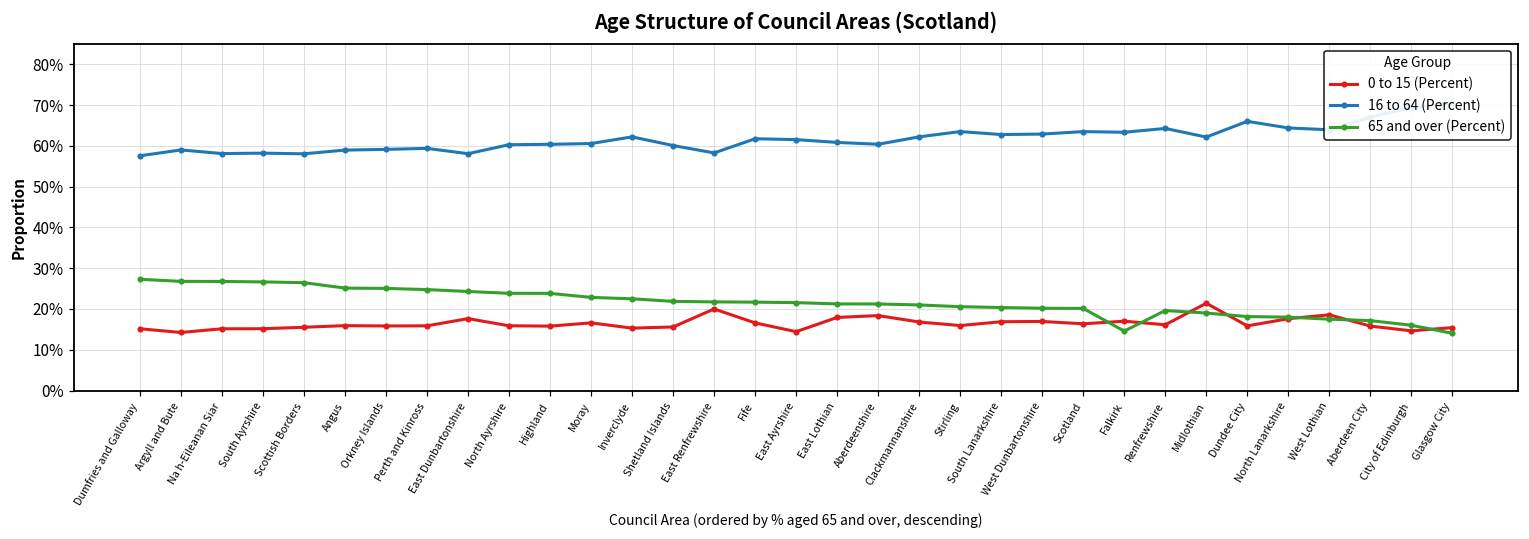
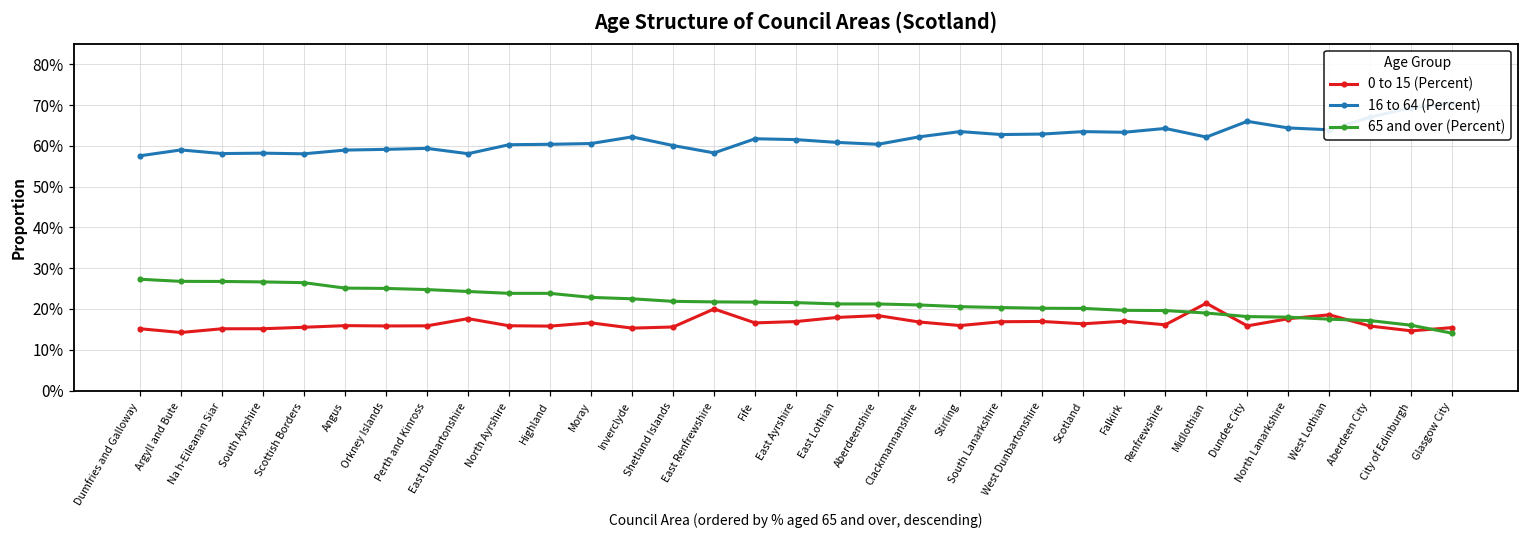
  {
    "0 to 15 (Percent)": {
      "Dumfries and Galloway": "15%",
      "Argyll and Bute": "14%",
      "Na h-Eileanan Siar": "15%",
      "South Ayrshire": "15%",
      "Scottish Borders": "16%",
      "Angus": "16%",
      "Orkney Islands": "16%",
      "Perth and Kinross": "16%",
      "East Dunbartonshire": "18%",
      "North Ayrshire": "16%",
      "Highland": "16%",
      "Moray": "17%",
      "Inverclyde": "15%",
      "Shetland Islands": "16%",
      "East Renfrewshire": "20%",
      "Fife": "17%",
-     "East Ayrshire": "14%",
+     "East Ayrshire": "17%",
      "East Lothian": "18%",
      "Aberdeenshire": "18%",
      "Clackmannanshire": "17%",
      "Stirling": "16%",
      "South Lanarkshire": "17%",
      "West Dunbartonshire": "17%",
      "Scotland": "16%",
      "Falkirk": "17%",
      "Renfrewshire": "16%",
      "Midlothian": "21%",
      "Dundee City": "16%",
      "West Lothian": "19%",
      "Aberdeen City": "16%",
      "City of Edinburgh": "15%",
      "Glasgow City": "15%"
    },
    "16 to 64 (Percent)": {
      "Dumfries and Galloway": "58%",
      "Argyll and Bute": "59%",
      "Na h-Eileanan Siar": "58%",
      "South Ayrshire": "58%",
      "Scottish Borders": "58%",
      "Angus": "59%",
      "Orkney Islands": "59%",
      "Perth and Kinross": "59%",
      "East Dunbartonshire": "58%",
      "North Ayrshire": "60%",
      "Highland": "60%",
      "Moray": "61%",
      "Inverclyde": "62%",
      "Shetland Islands": "60%",
      "East Renfrewshire": "58%",
      "Fife": "62%",
      "East Ayrshire": "62%",
      "East Lothian": "61%",
      "Aberdeenshire": "60%",
      "Clackmannanshire": "62%",
      "Stirling": "63%",
      "South Lanarkshire": "63%",
      "West Dunbartonshire": "63%",
      "Scotland": "63%",
      "Falkirk": "63%",
      "Renfrewshire": "64%",
      "Midlothian": "62%",
      "Dundee City": "66%",
      "North Lanarkshire": "64%"
    },
    "65 and over (Percent)": {
      "Dumfries and Galloway": "27%",
      "Argyll and Bute": "27%",
      "Na h-Eileanan Siar": "27%",
      "South Ayrshire": "27%",
      "Scottish Borders": "26%",
      "Angus": "25%",
      "Orkney Islands": "25%",
      "Perth and Kinross": "25%",
      "East Dunbartonshire": "24%",
      "North Ayrshire": "24%",
      "Highland": "24%",
      "Moray": "23%",
      "Inverclyde": "23%",
      "Shetland Islands": "22%",
      "East Renfrewshire": "22%",
      "Fife": "22%",
      "East Ayrshire": "22%",
      "East Lothian": "21%",
      "Aberdeenshire": "21%",
      "Clackmannanshire": "21%",
      "Stirling": "21%",
      "South Lanarkshire": "20%",
      "West Dunbartonshire": "20%",
      "Scotland": "20%",
-     "Falkirk": "15%",
+     "Falkirk": "20%",
      "Renfrewshire": "20%",
      "Midlothian": "19%",
      "Dundee City": "18%",
      "West Lothian": "18%",
      "Aberdeen City": "17%",
      "City of Edinburgh": "16%",
      "Glasgow City": "14%"
    }
  }
